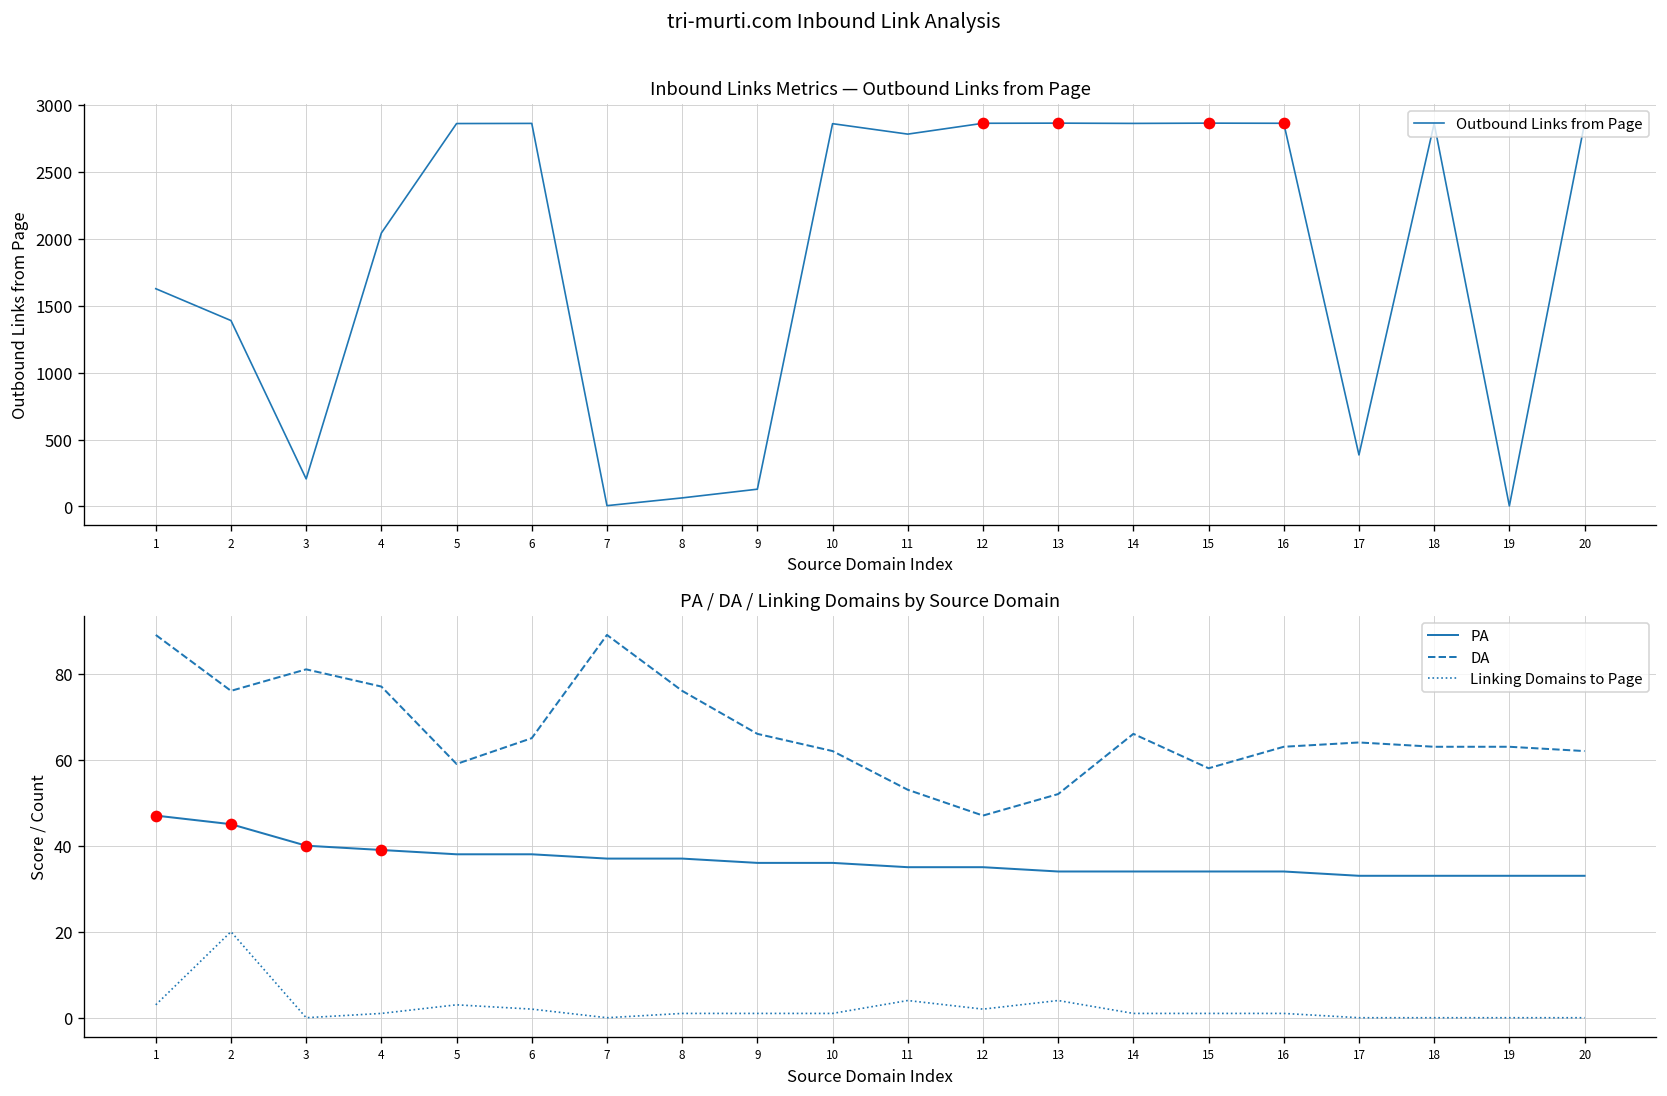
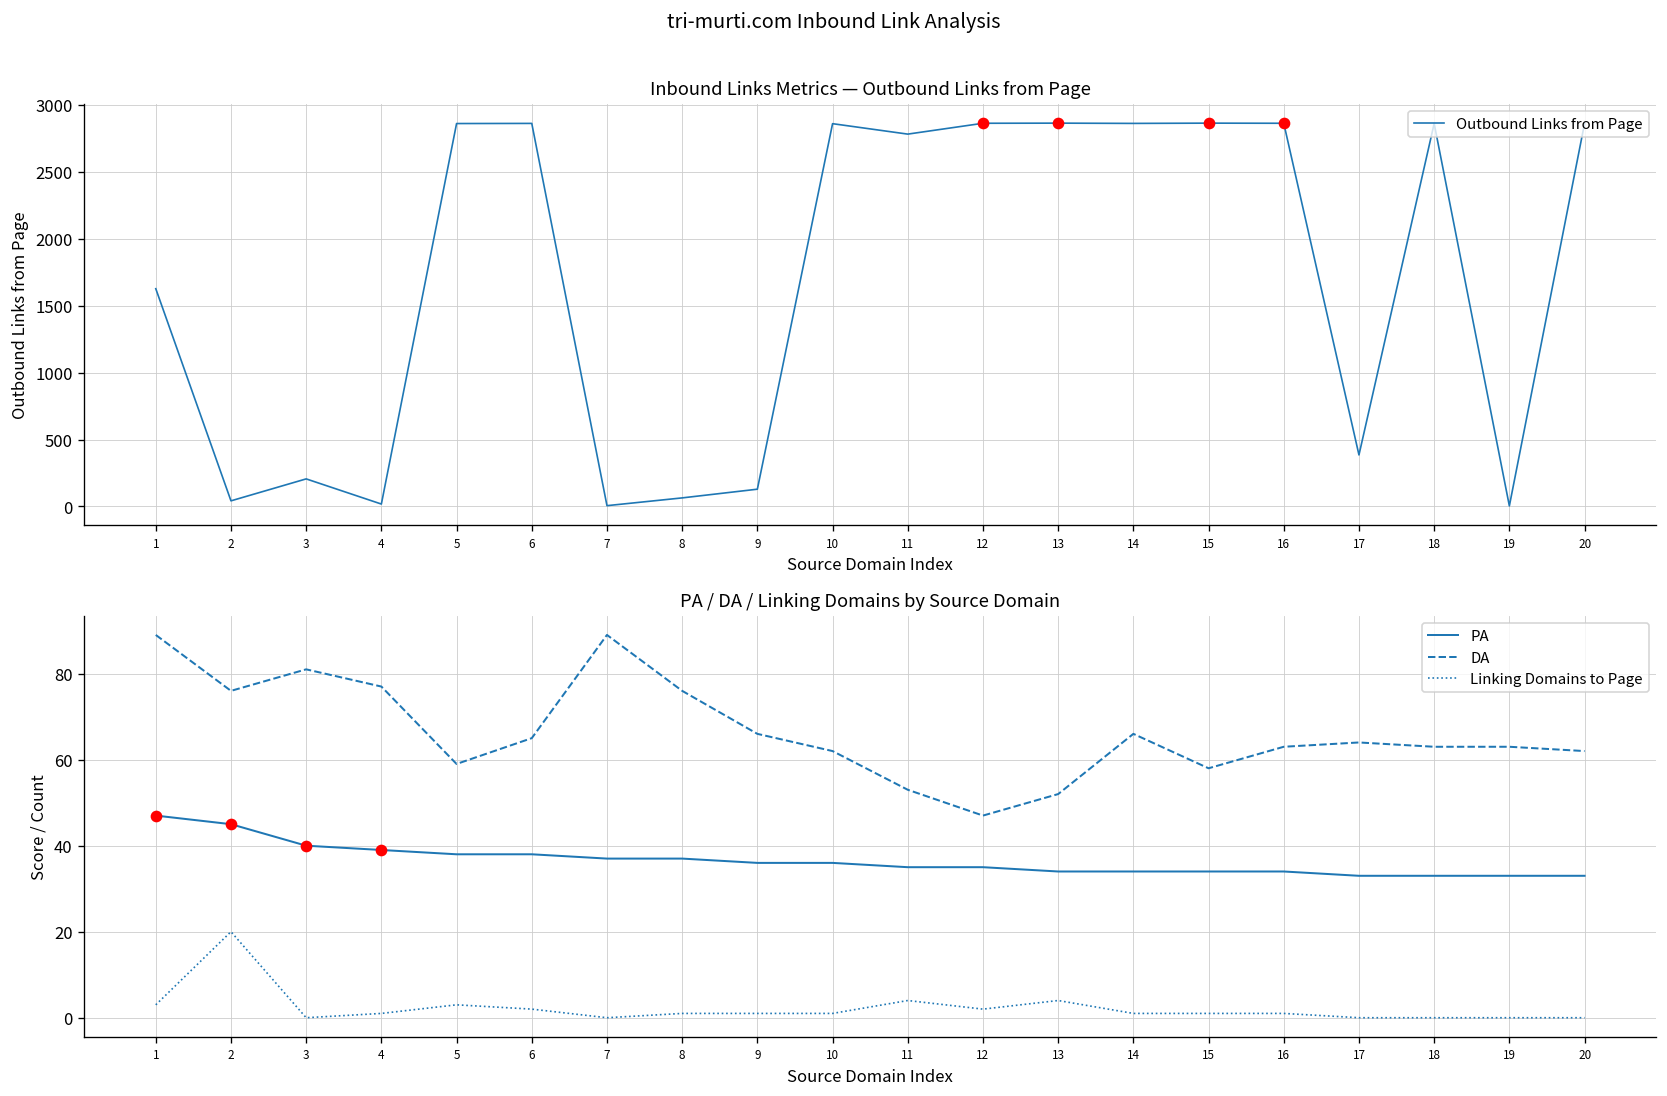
  {
    "Inbound Links Metrics — Outbound Links from Page": {
      "Outbound Links from Page": {
        "1": 1630,
-       "2": 1390,
+       "2": 40,
        "3": 210,
-       "4": 2040,
+       "4": 20,
        "5": 2860,
        "6": 2860,
        "7": 10,
        "8": 60,
        "9": 130,
        "10": 2860,
        "11": 2780,
        "14": 2860,
        "17": 390,
        "19": 0
      }
    }
  }
